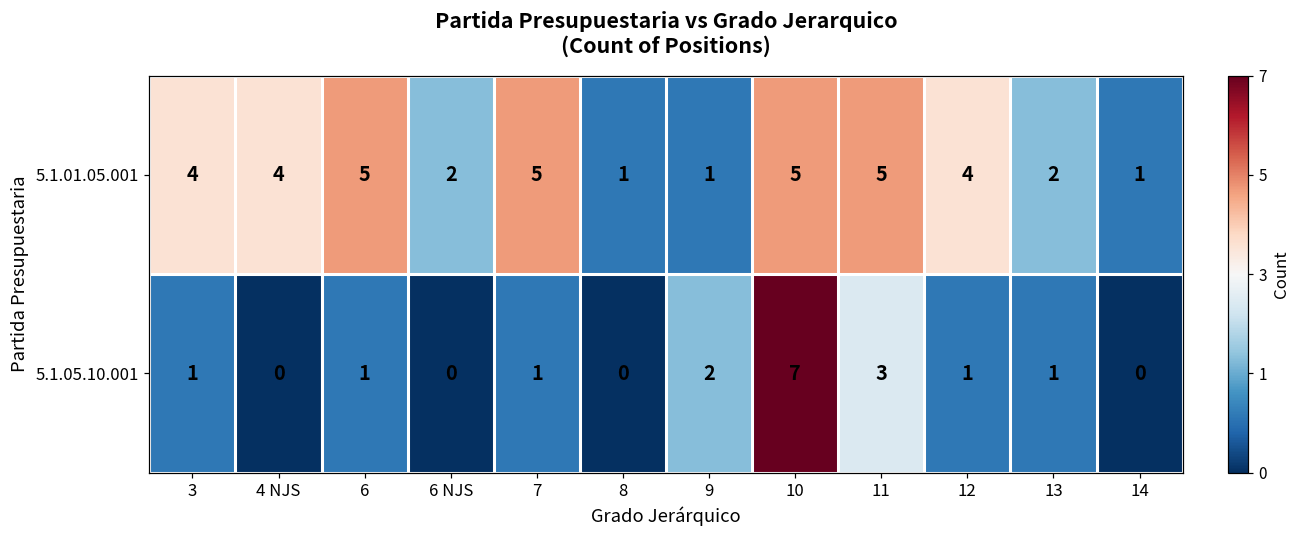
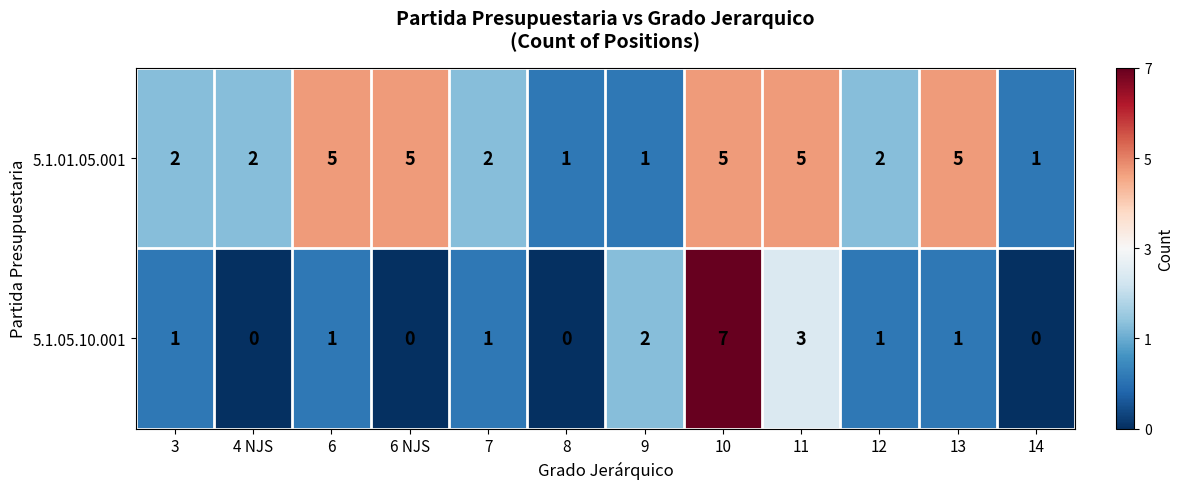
  {
    "5.1.01.05.001": {
-     "3": 4,
-     "4 NJS": 4,
+     "3": 2,
+     "4 NJS": 2,
      "6": 5,
-     "6 NJS": 2,
-     "7": 5,
+     "6 NJS": 5,
+     "7": 2,
      "8": 1,
      "9": 1,
      "10": 5,
      "11": 5,
-     "12": 4,
-     "13": 2,
+     "12": 2,
+     "13": 5,
      "14": 1
    },
    "5.1.05.10.001": {
      "3": 1,
      "4 NJS": 0,
      "6": 1,
      "6 NJS": 0,
      "7": 1,
      "8": 0,
      "9": 2,
      "10": 7,
      "11": 3,
      "12": 1,
      "13": 1,
      "14": 0
    }
  }
